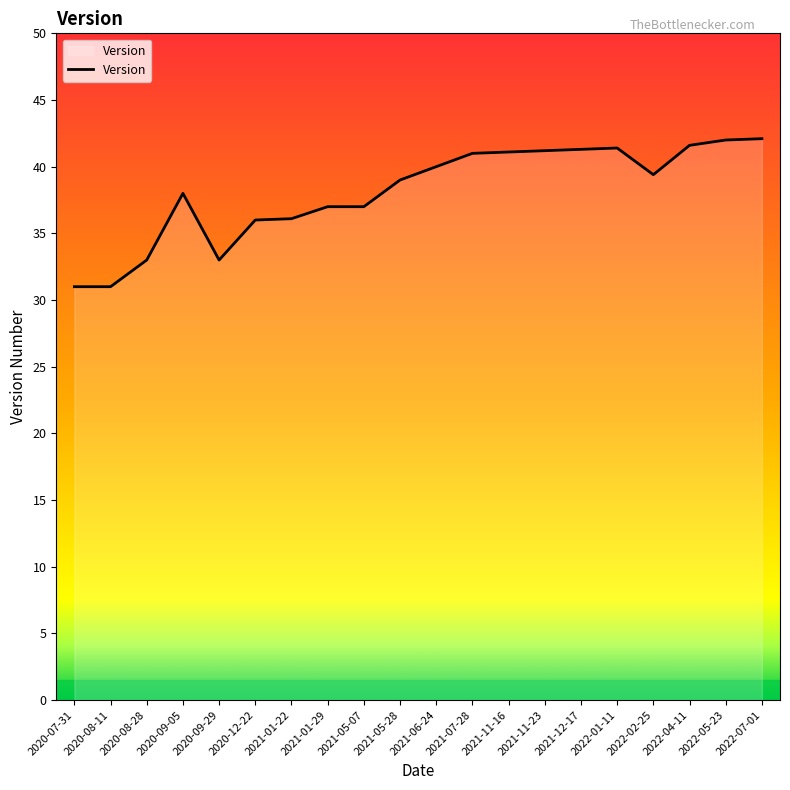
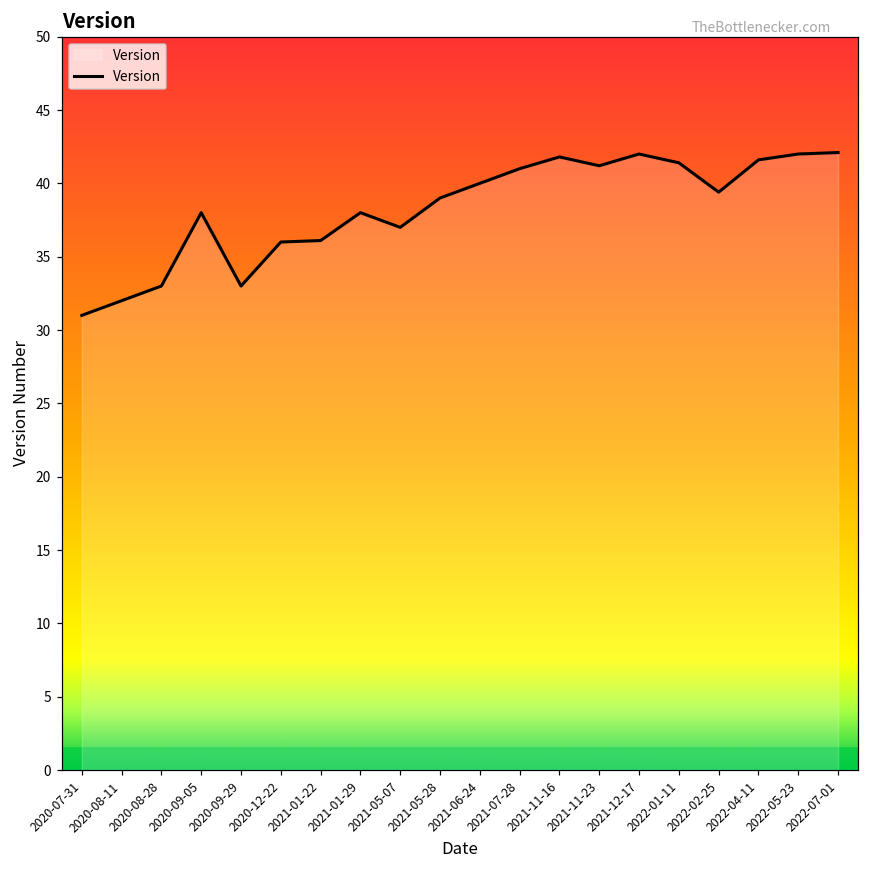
  {
    "2020-07-31": 31.0,
-   "2020-08-11": 31,
+   "2020-08-11": 32,
    "2020-08-28": 33.0,
    "2020-09-05": 38.0,
    "2020-09-29": 33.0,
    "2020-12-22": 36.0,
    "2021-01-22": 36.1,
-   "2021-01-29": 37,
+   "2021-01-29": 38,
    "2021-05-07": 37.0,
    "2021-05-28": 39.0,
    "2021-06-24": 40.0,
    "2021-07-28": 41.0,
-   "2021-11-16": 41.1,
+   "2021-11-16": 41.8,
    "2021-11-23": 41.2,
-   "2021-12-17": 41.3,
+   "2021-12-17": 42.0,
    "2022-01-11": 41.4,
    "2022-02-25": 39.4,
    "2022-04-11": 41.6,
    "2022-05-23": 42.0,
    "2022-07-01": 42.1
  }
